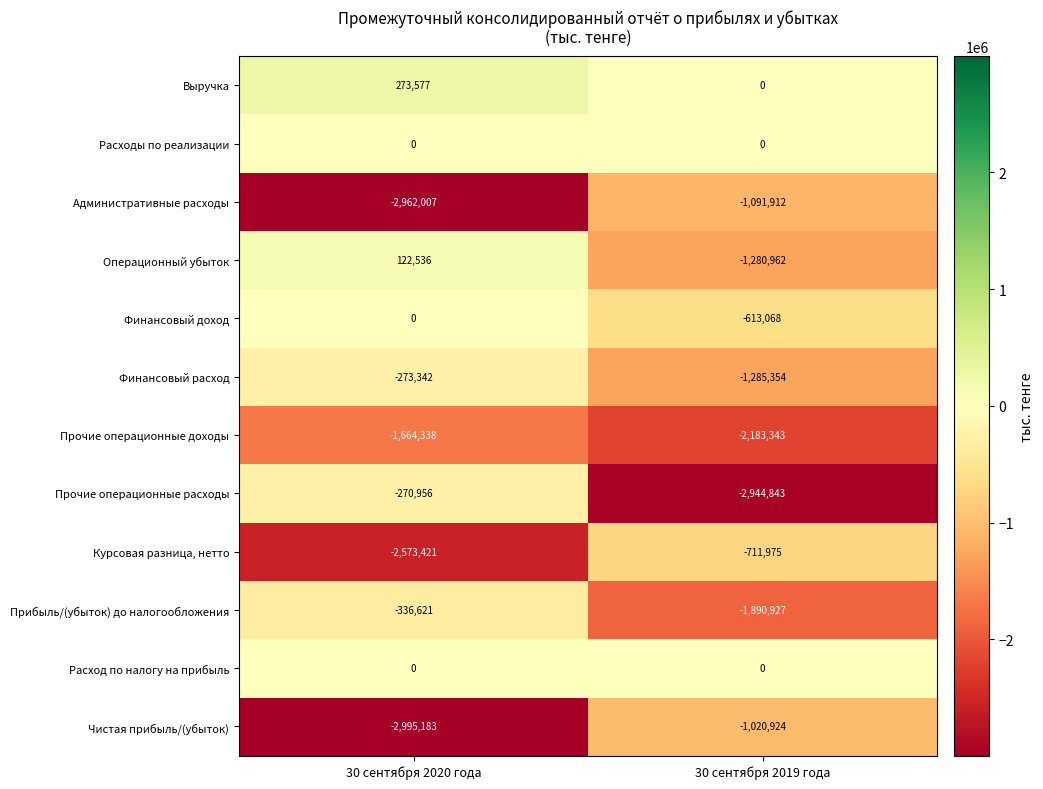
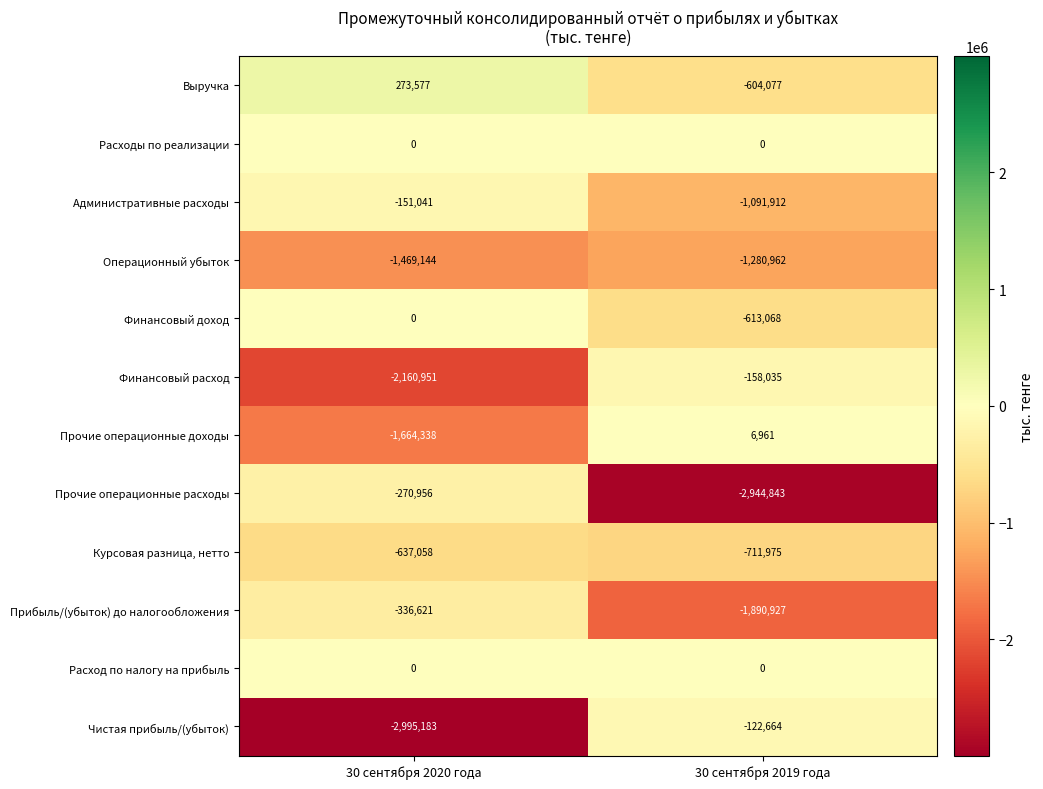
  {
    "Выручка": {
      "30 сентября 2020 года": "273,577",
-     "30 сентября 2019 года": "0"
+     "30 сентября 2019 года": "-604,077"
    },
    "Расходы по реализации": {
      "30 сентября 2020 года": "0",
      "30 сентября 2019 года": "0"
    },
    "Административные расходы": {
-     "30 сентября 2020 года": "-2,962,007",
+     "30 сентября 2020 года": "-151,041",
      "30 сентября 2019 года": "-1,091,912"
    },
    "Операционный убыток": {
-     "30 сентября 2020 года": "122,536",
+     "30 сентября 2020 года": "-1,469,144",
      "30 сентября 2019 года": "-1,280,962"
    },
    "Финансовый доход": {
      "30 сентября 2020 года": "0",
      "30 сентября 2019 года": "-613,068"
    },
    "Финансовый расход": {
-     "30 сентября 2020 года": "-273,342",
-     "30 сентября 2019 года": "-1,285,354"
+     "30 сентября 2020 года": "-2,160,951",
+     "30 сентября 2019 года": "-158,035"
    },
    "Прочие операционные доходы": {
      "30 сентября 2020 года": "-1,664,338",
-     "30 сентября 2019 года": "-2,183,343"
+     "30 сентября 2019 года": "6,961"
    },
    "Прочие операционные расходы": {
      "30 сентября 2020 года": "-270,956",
      "30 сентября 2019 года": "-2,944,843"
    },
    "Курсовая разница, нетто": {
-     "30 сентября 2020 года": "-2,573,421",
+     "30 сентября 2020 года": "-637,058",
      "30 сентября 2019 года": "-711,975"
    },
    "Прибыль/(убыток) до налогообложения": {
      "30 сентября 2020 года": "-336,621",
      "30 сентября 2019 года": "-1,890,927"
    },
    "Расход по налогу на прибыль": {
      "30 сентября 2020 года": "0",
      "30 сентября 2019 года": "0"
    },
    "Чистая прибыль/(убыток)": {
      "30 сентября 2020 года": "-2,995,183",
-     "30 сентября 2019 года": "-1,020,924"
+     "30 сентября 2019 года": "-122,664"
    }
  }
